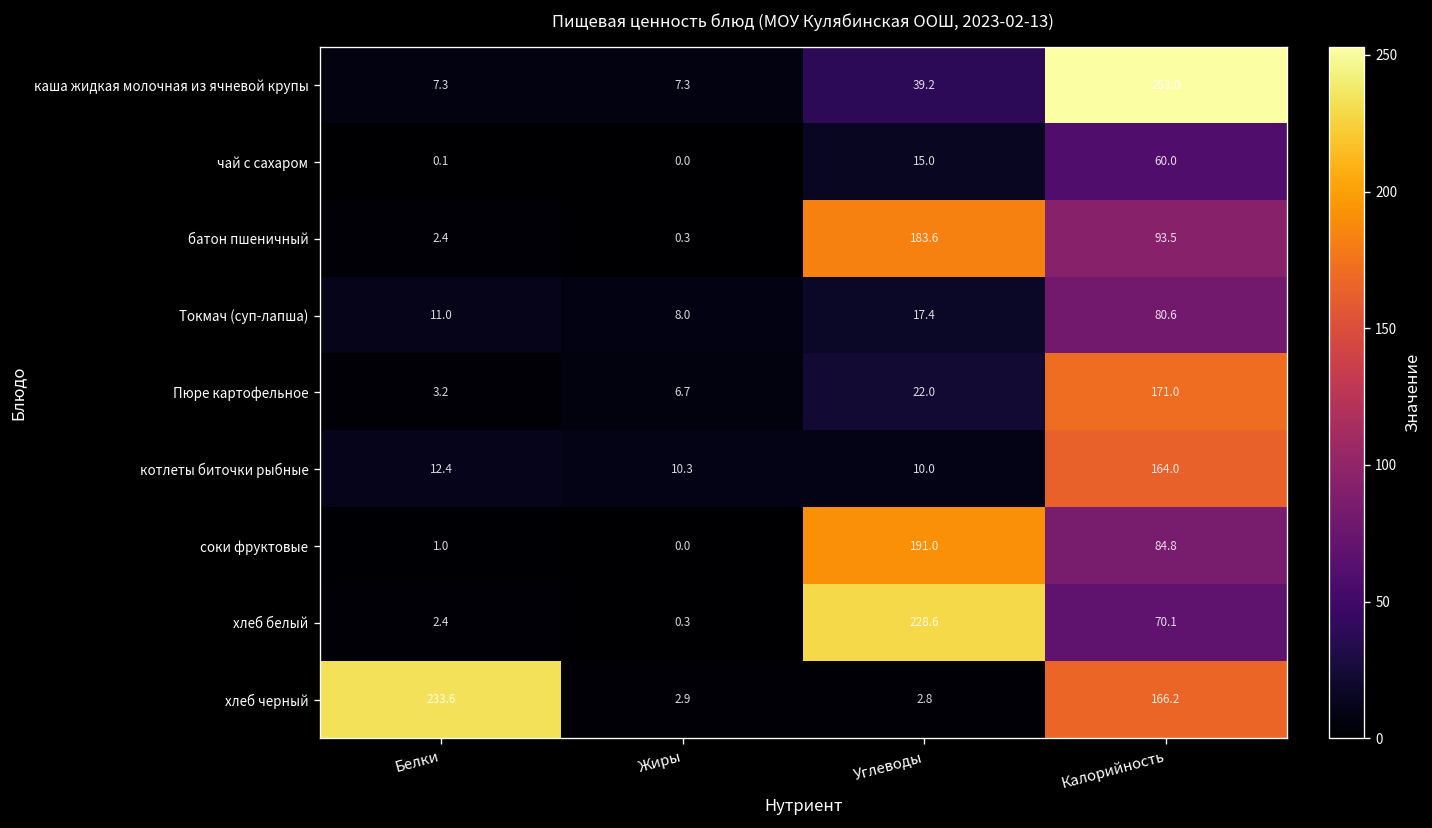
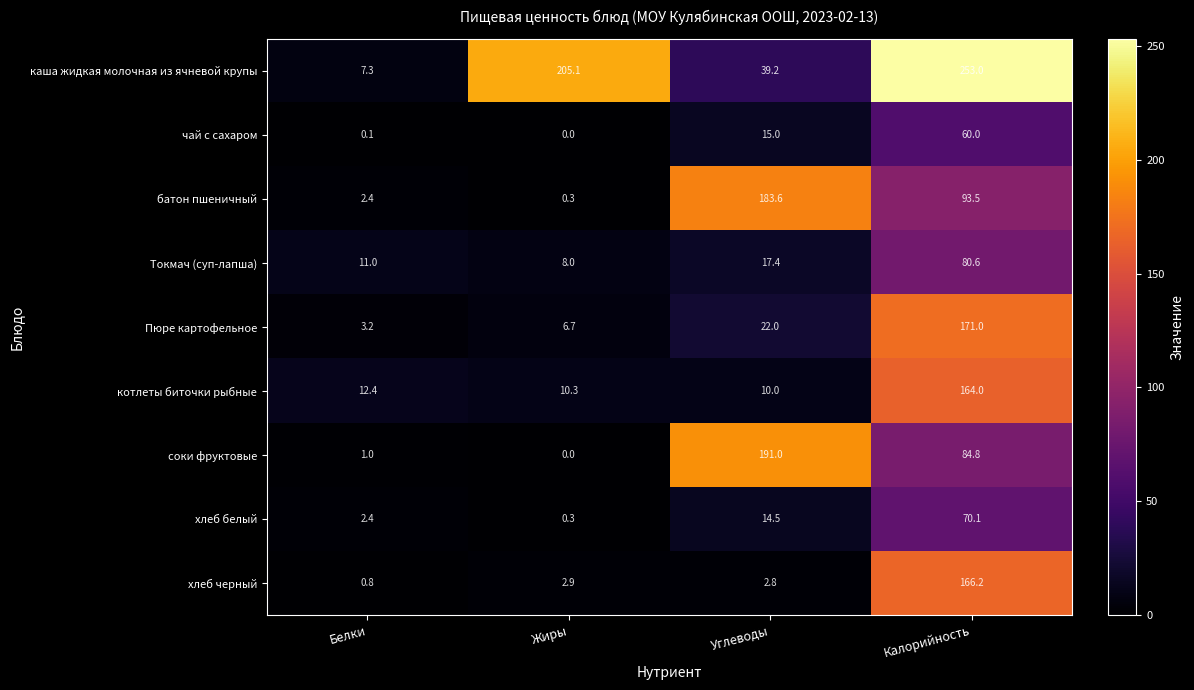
  {
    "каша жидкая молочная из ячневой крупы": {
      "Белки": 7.3,
-     "Жиры": 7.3,
+     "Жиры": 205.1,
      "Углеводы": 39.2,
      "Калорийность": 253.0
    },
    "чай с сахаром": {
      "Белки": 0.1,
      "Жиры": 0.0,
      "Углеводы": 15.0,
      "Калорийность": 60.0
    },
    "батон пшеничный": {
      "Белки": 2.4,
      "Жиры": 0.3,
      "Углеводы": 183.6,
      "Калорийность": 93.5
    },
    "Токмач (суп-лапша)": {
      "Белки": 11.0,
      "Жиры": 8.0,
      "Углеводы": 17.4,
      "Калорийность": 80.6
    },
    "Пюре картофельное": {
      "Белки": 3.2,
      "Жиры": 6.7,
      "Углеводы": 22.0,
      "Калорийность": 171.0
    },
    "котлеты биточки рыбные": {
      "Белки": 12.4,
      "Жиры": 10.3,
      "Углеводы": 10.0,
      "Калорийность": 164.0
    },
    "соки фруктовые": {
      "Белки": 1.0,
      "Жиры": 0.0,
      "Углеводы": 191.0,
      "Калорийность": 84.8
    },
    "хлеб белый": {
      "Белки": 2.4,
      "Жиры": 0.3,
-     "Углеводы": 228.6,
+     "Углеводы": 14.5,
      "Калорийность": 70.1
    },
    "хлеб черный": {
-     "Белки": 233.6,
+     "Белки": 0.8,
      "Жиры": 2.9,
      "Углеводы": 2.8,
      "Калорийность": 166.2
    }
  }
